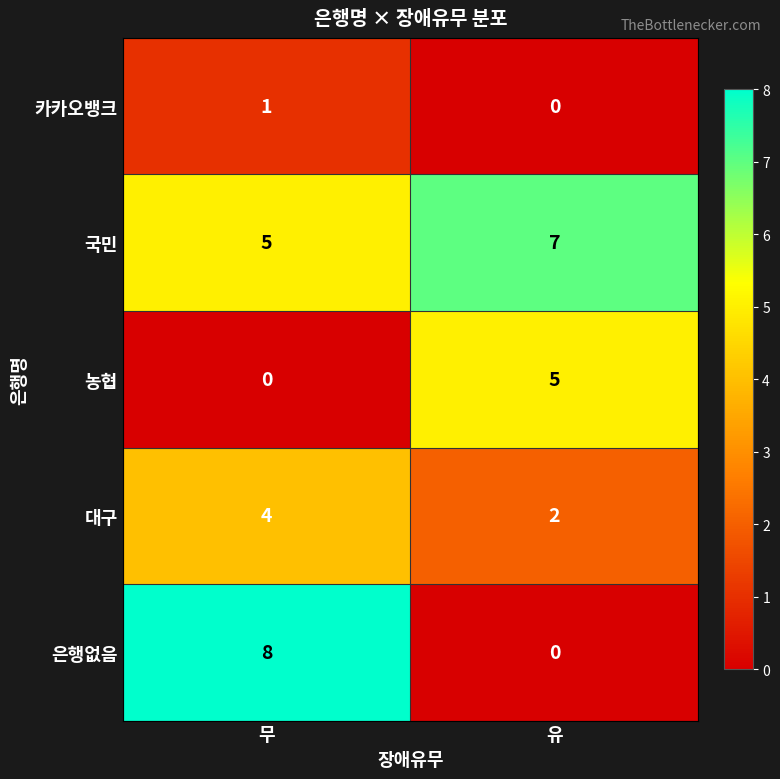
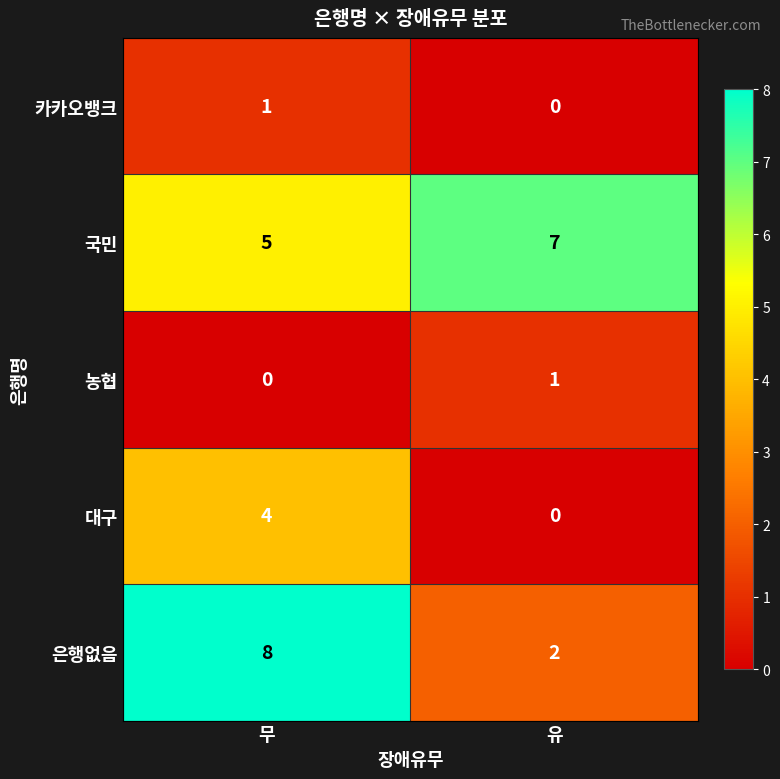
  {
    "카카오뱅크": {
      "무": 1,
      "유": 0
    },
    "국민": {
      "무": 5,
      "유": 7
    },
    "농협": {
      "무": 0,
-     "유": 5
+     "유": 1
    },
    "대구": {
      "무": 4,
-     "유": 2
+     "유": 0
    },
    "은행없음": {
      "무": 8,
-     "유": 0
+     "유": 2
    }
  }
